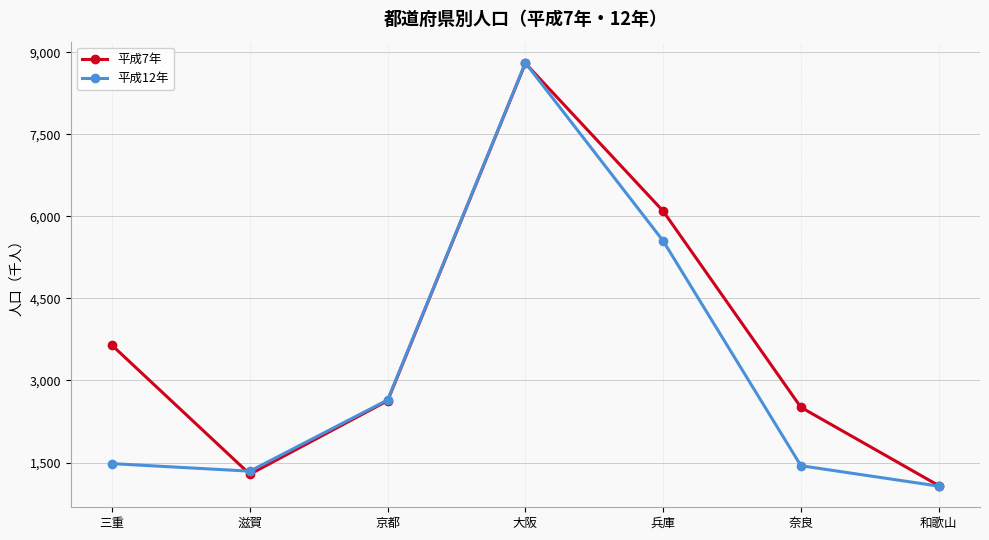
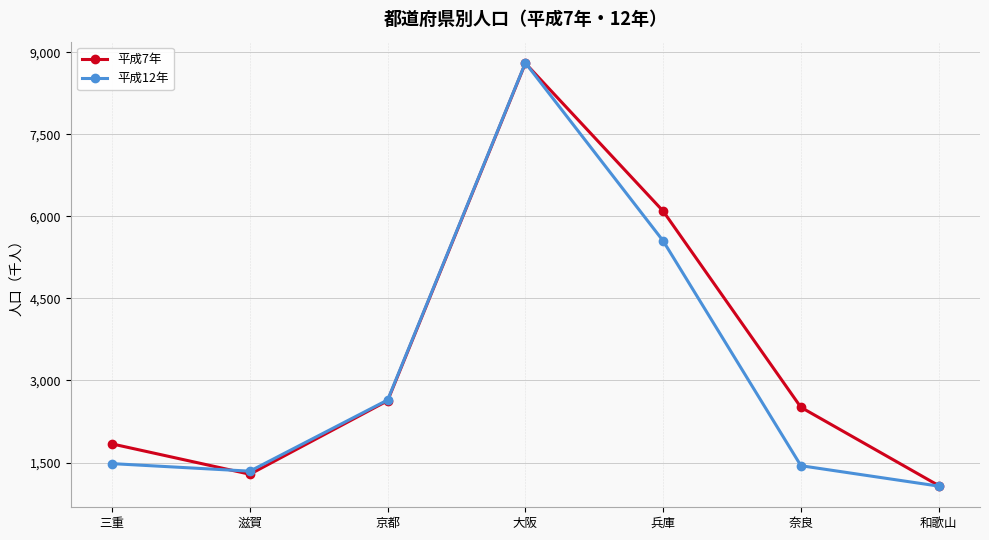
  {
    "平成7年": {
-     "三重": "3,600",
+     "三重": "1,800",
      "滋賀": "1,300",
      "兵庫": "6,100",
      "奈良": "2,500"
    },
    "平成12年": {
      "三重": "1,500",
      "滋賀": "1,300",
      "兵庫": "5,600",
      "奈良": "1,400"
    }
  }
